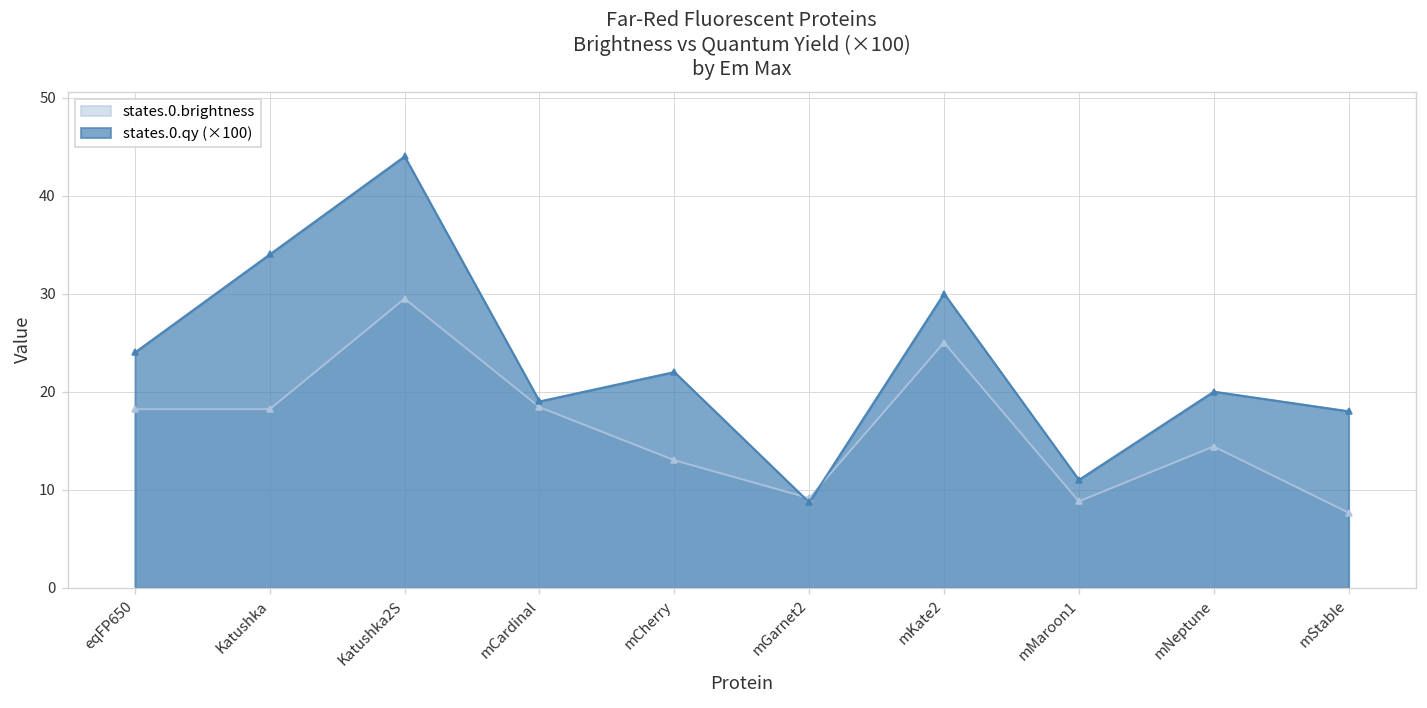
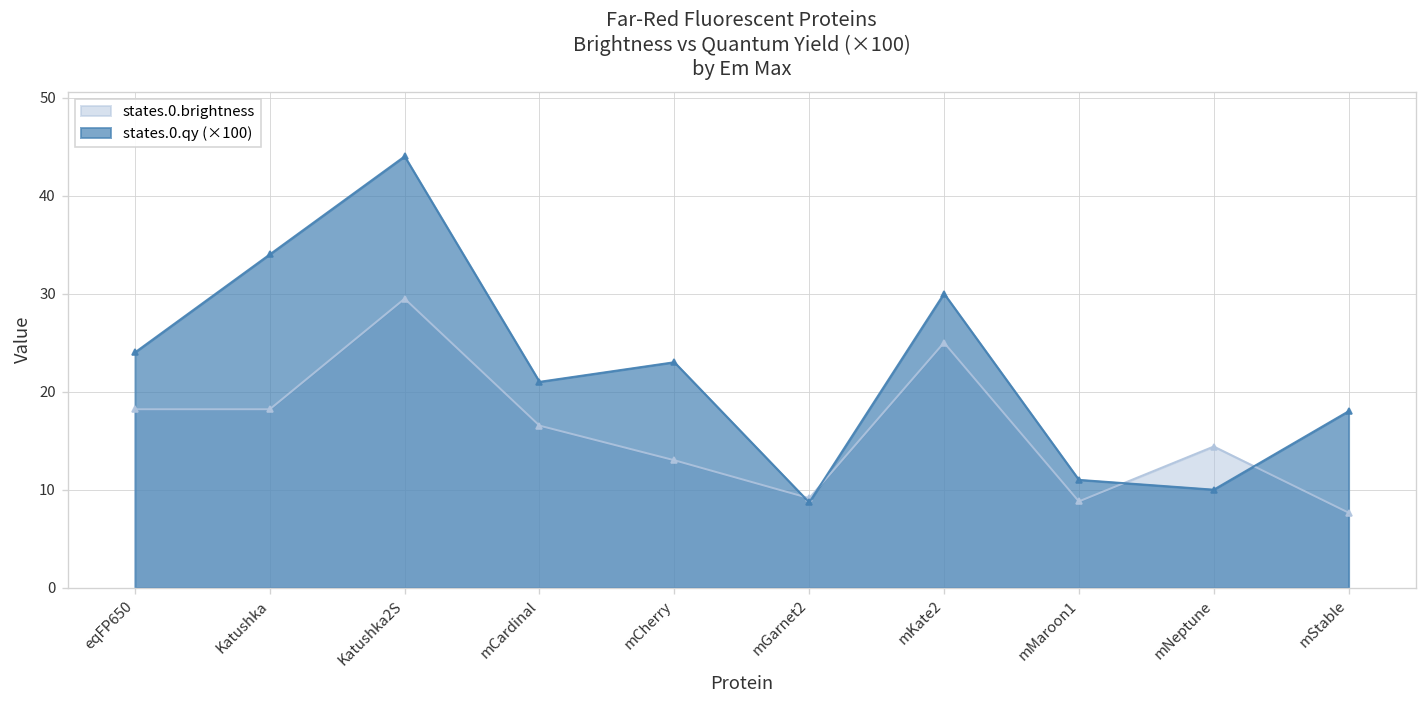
  {
    "states.0.brightness": {
      "eqFP650": 18,
      "Katushka": 18,
      "Katushka2S": 29,
-     "mCardinal": 18,
+     "mCardinal": 17,
      "mCherry": 13,
      "mGarnet2": 9,
      "mKate2": 25,
      "mMaroon1": 9,
      "mNeptune": 14,
      "mStable": 8
    },
    "states.0.qy (×100)": {
      "eqFP650": 24,
      "Katushka": 34,
      "Katushka2S": 44,
-     "mCardinal": 19,
-     "mCherry": 22,
+     "mCardinal": 21,
+     "mCherry": 23,
      "mGarnet2": 9,
      "mKate2": 30,
      "mMaroon1": 11,
-     "mNeptune": 20,
+     "mNeptune": 10,
      "mStable": 18
    }
  }
